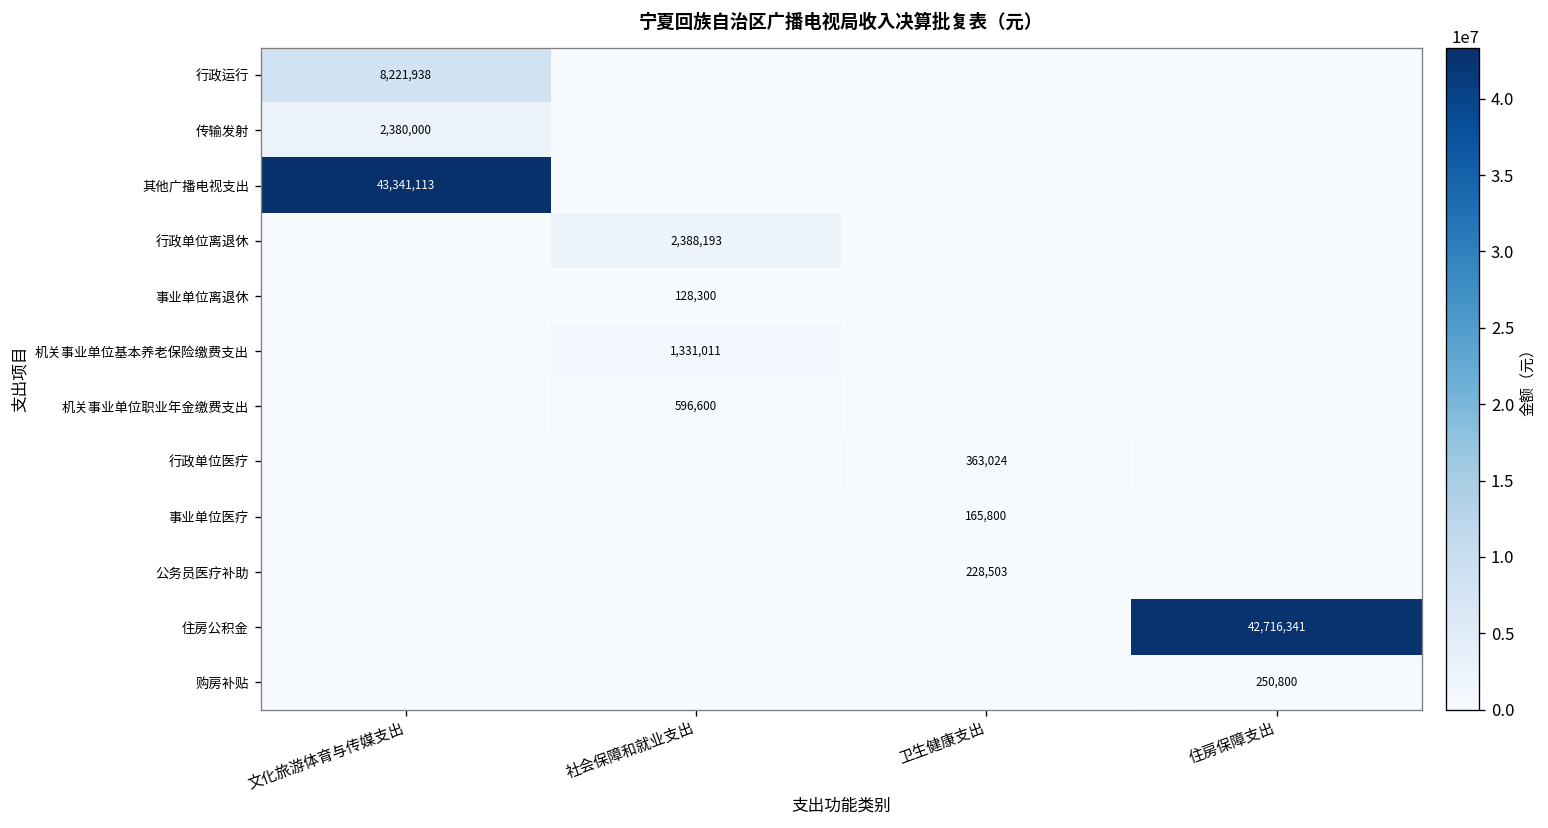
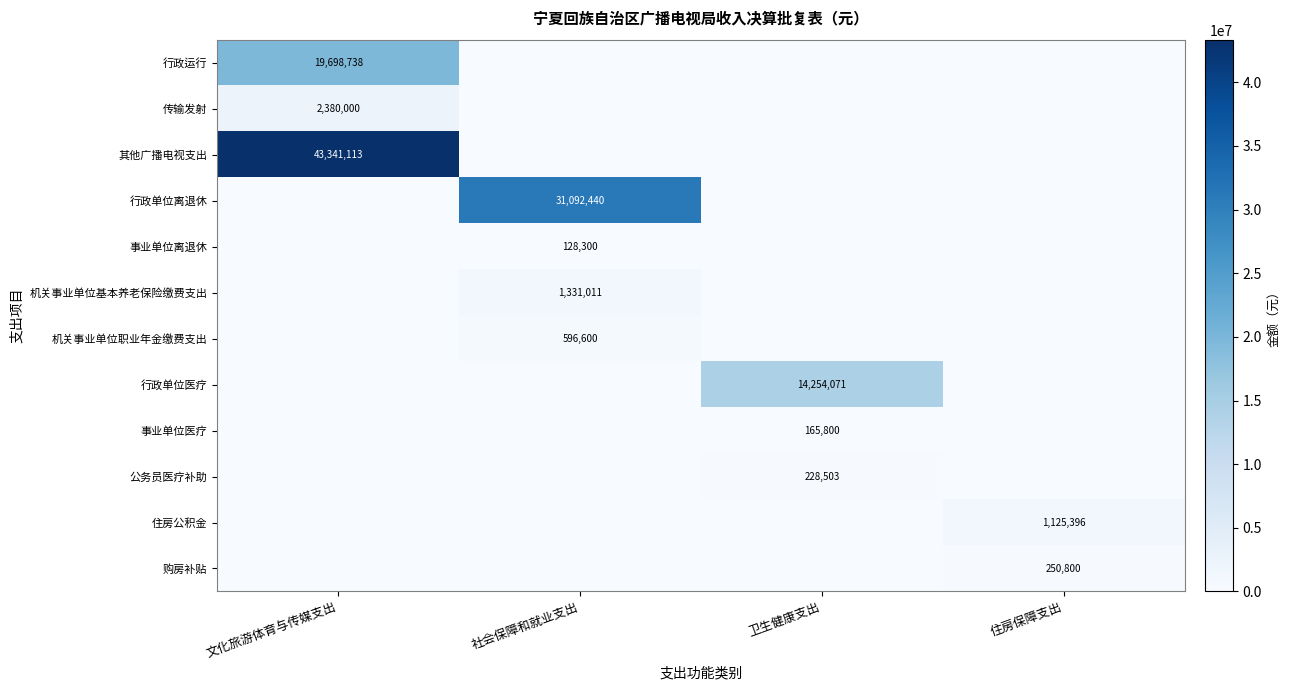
  {
    "行政运行": {
-     "文化旅游体育与传媒支出": "8,221,938"
+     "文化旅游体育与传媒支出": "19,698,738"
    },
    "传输发射": {
      "文化旅游体育与传媒支出": "2,380,000"
    },
    "其他广播电视支出": {
      "文化旅游体育与传媒支出": "43,341,113"
    },
    "行政单位离退休": {
-     "社会保障和就业支出": "2,388,193"
+     "社会保障和就业支出": "31,092,440"
    },
    "事业单位离退休": {
      "社会保障和就业支出": "128,300"
    },
    "机关事业单位基本养老保险缴费支出": {
      "社会保障和就业支出": "1,331,011"
    },
    "机关事业单位职业年金缴费支出": {
      "社会保障和就业支出": "596,600"
    },
    "行政单位医疗": {
-     "卫生健康支出": "363,024"
+     "卫生健康支出": "14,254,071"
    },
    "事业单位医疗": {
      "卫生健康支出": "165,800"
    },
    "公务员医疗补助": {
      "卫生健康支出": "228,503"
    },
    "住房公积金": {
-     "住房保障支出": "42,716,341"
+     "住房保障支出": "1,125,396"
    },
    "购房补贴": {
      "住房保障支出": "250,800"
    }
  }
